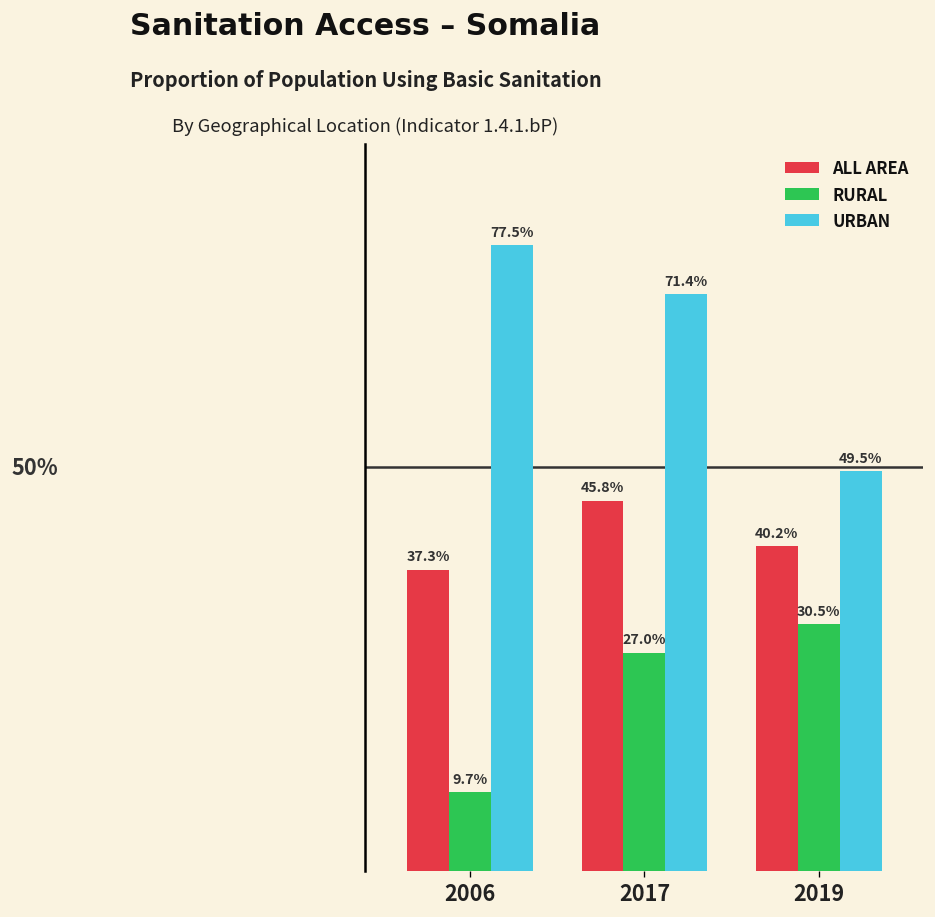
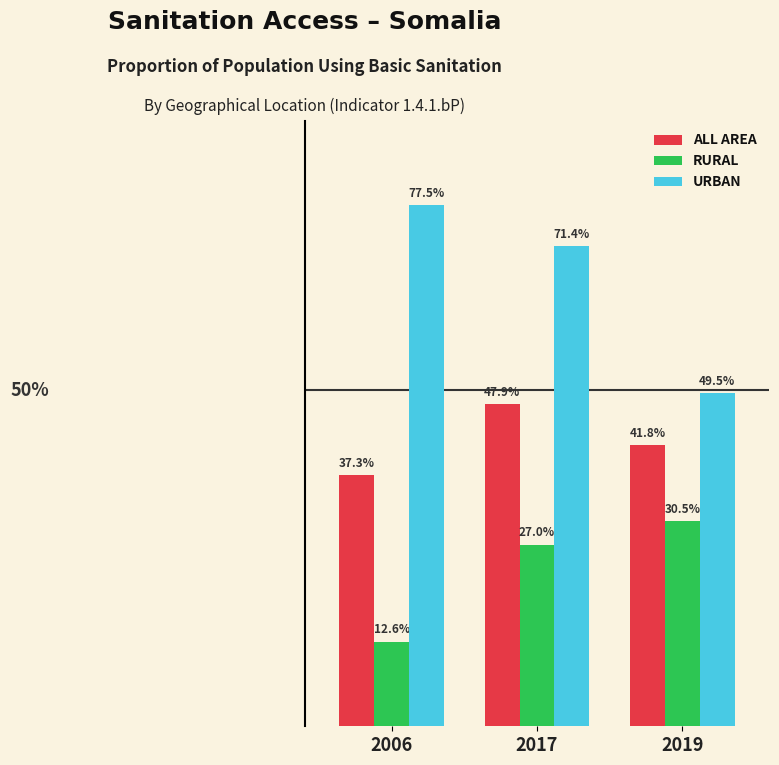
  {
    "ALL AREA": {
      "2006": "37.3%",
-     "2017": "45.8%",
-     "2019": "40.2%"
+     "2017": "47.9%",
+     "2019": "41.8%"
    },
    "RURAL": {
-     "2006": "9.7%",
+     "2006": "12.6%",
      "2017": "27.0%",
      "2019": "30.5%"
    },
    "URBAN": {
      "2006": "77.5%",
      "2017": "71.4%",
      "2019": "49.5%"
    }
  }
